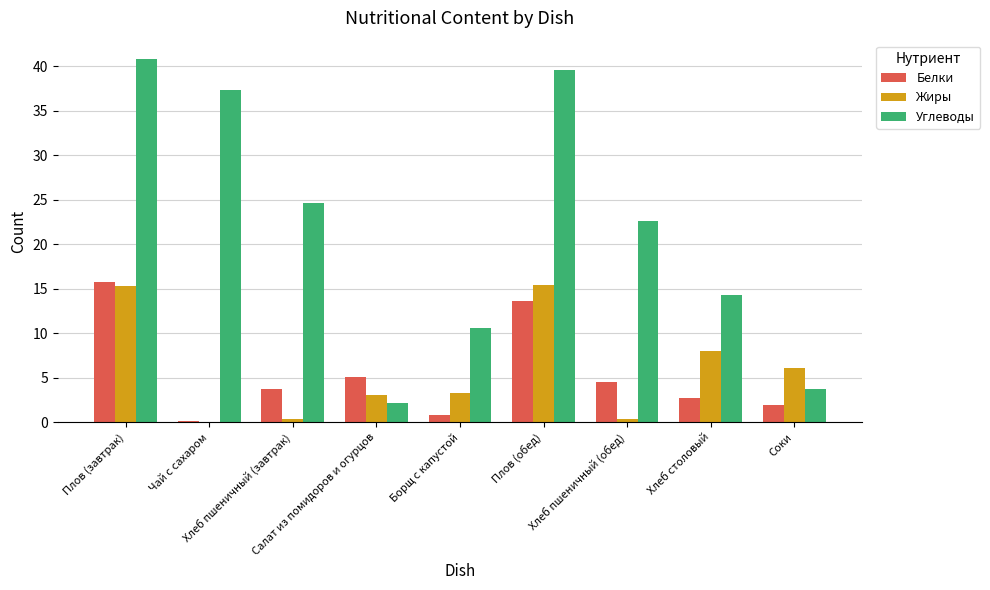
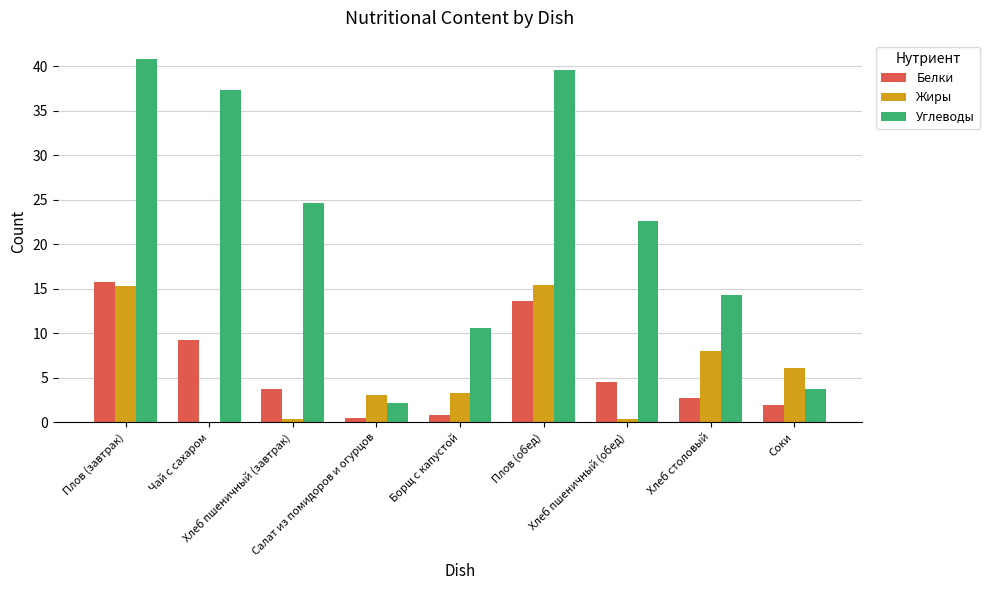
  {
    "Белки": {
      "Плов (завтрак)": 16,
-     "Чай с сахаром": 0,
+     "Чай с сахаром": 9,
      "Хлеб пшеничный (завтрак)": 4,
-     "Салат из помидоров и огурцов": 5,
+     "Салат из помидоров и огурцов": 1,
      "Борщ с капустой": 1,
      "Плов (обед)": 14,
      "Хлеб пшеничный (обед)": 5,
      "Хлеб столовый": 3,
      "Соки": 2
    },
    "Жиры": {
      "Плов (завтрак)": 15,
      "Чай с сахаром": 0,
      "Хлеб пшеничный (завтрак)": 0,
      "Салат из помидоров и огурцов": 3,
      "Борщ с капустой": 3,
      "Плов (обед)": 15,
      "Хлеб пшеничный (обед)": 0,
      "Хлеб столовый": 8,
      "Соки": 6
    },
    "Углеводы": {
      "Плов (завтрак)": 41,
      "Чай с сахаром": 37,
      "Хлеб пшеничный (завтрак)": 25,
      "Салат из помидоров и огурцов": 2,
      "Борщ с капустой": 11,
      "Плов (обед)": 40,
      "Хлеб пшеничный (обед)": 23,
      "Хлеб столовый": 14,
      "Соки": 4
    }
  }
